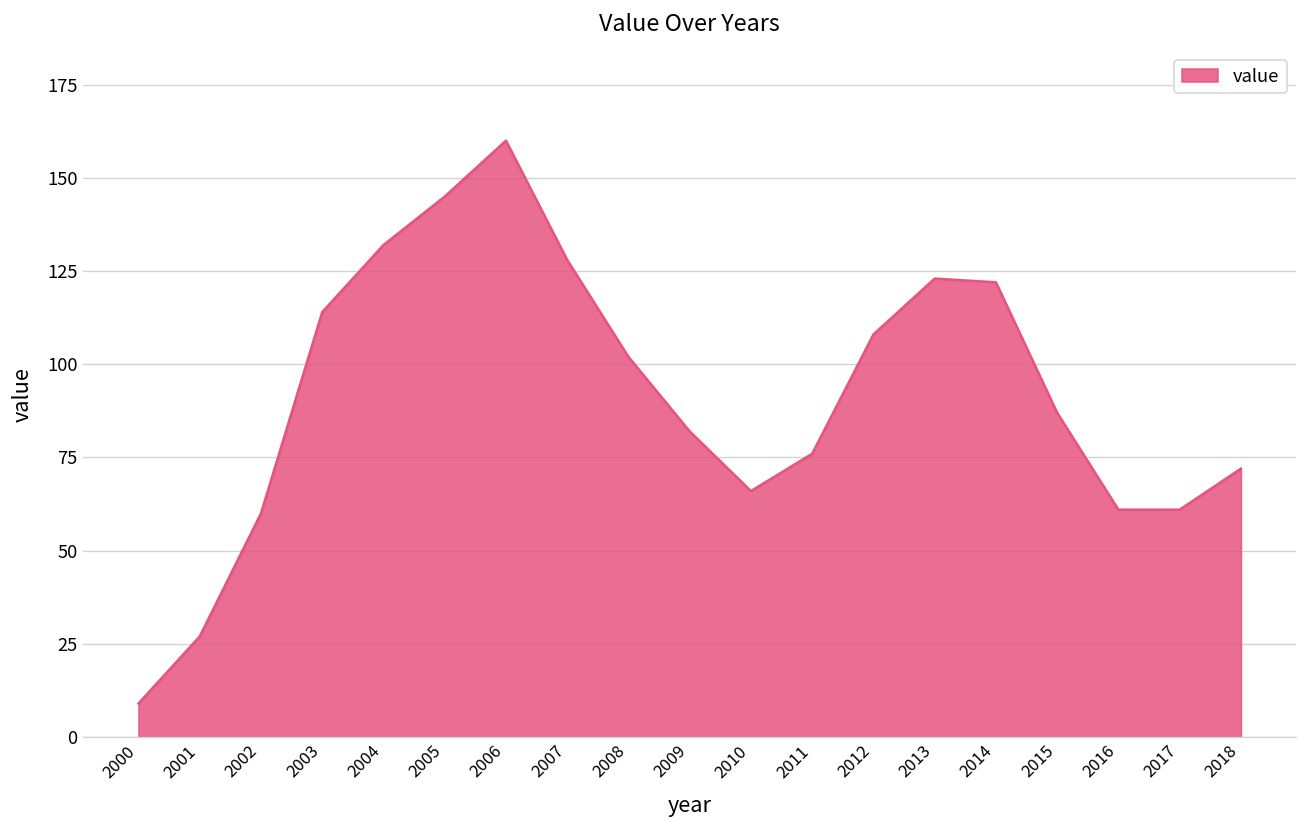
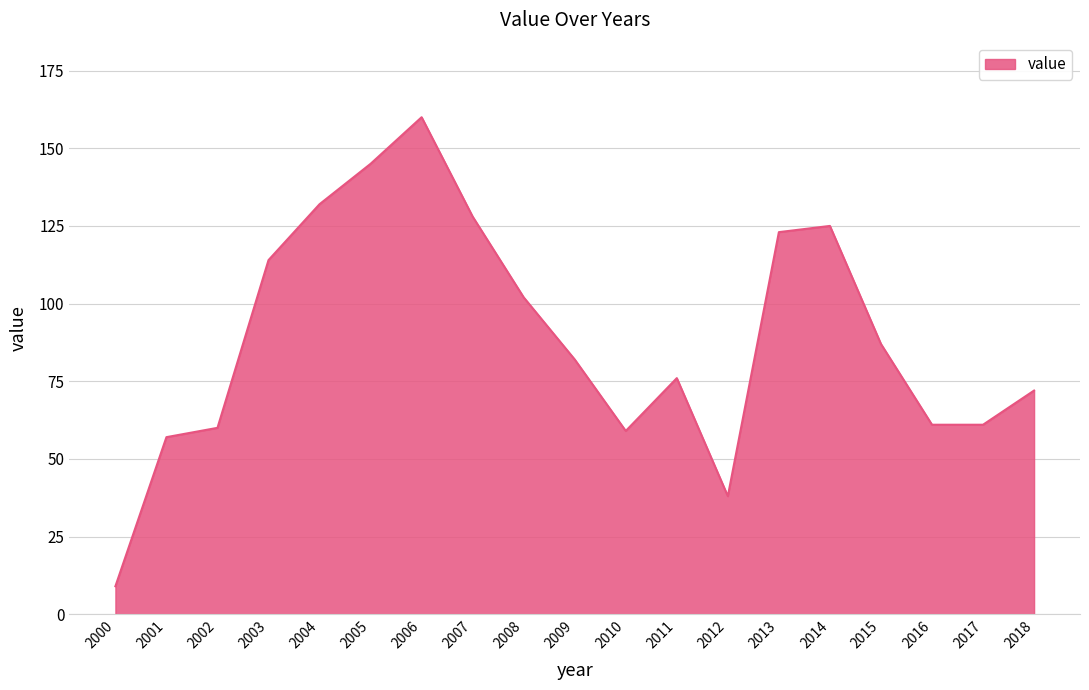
  {
    "2000": 9,
-   "2001": 27,
+   "2001": 57,
    "2002": 60,
    "2003": 114,
    "2004": 132,
    "2005": 145,
    "2006": 160,
    "2007": 128,
    "2008": 102,
    "2009": 82,
-   "2010": 66,
+   "2010": 59,
    "2011": 76,
-   "2012": 108,
+   "2012": 38,
    "2013": 123,
-   "2014": 122,
+   "2014": 125,
    "2015": 87,
    "2016": 61,
    "2017": 61,
    "2018": 72
  }
